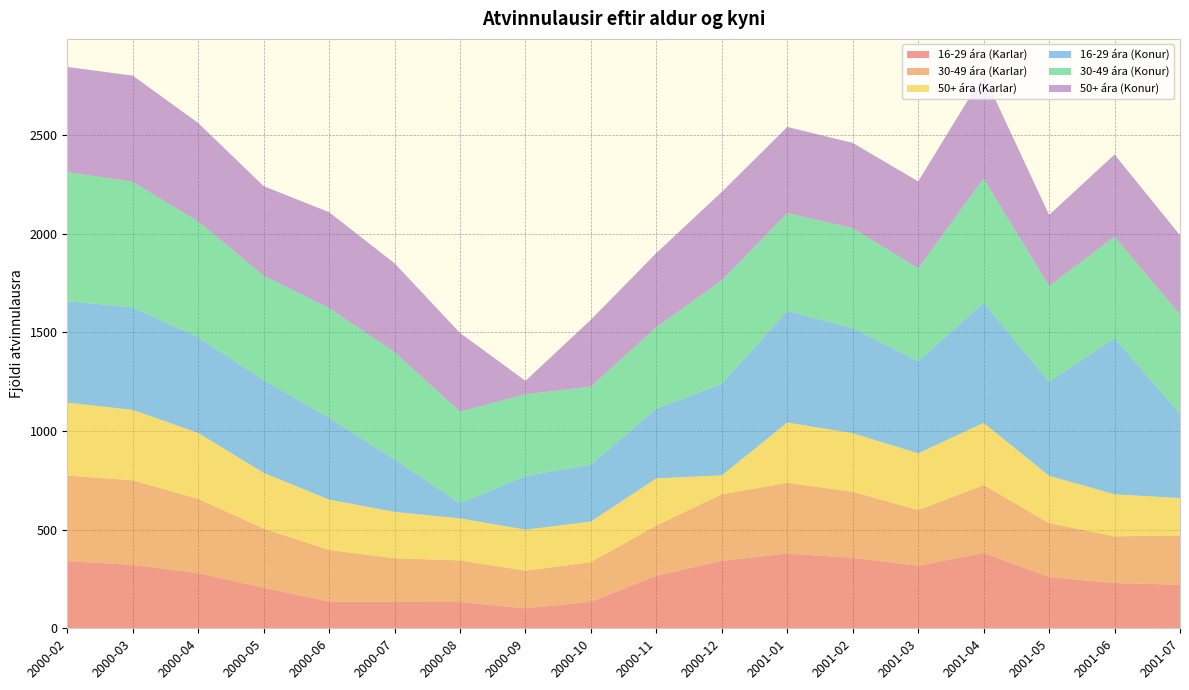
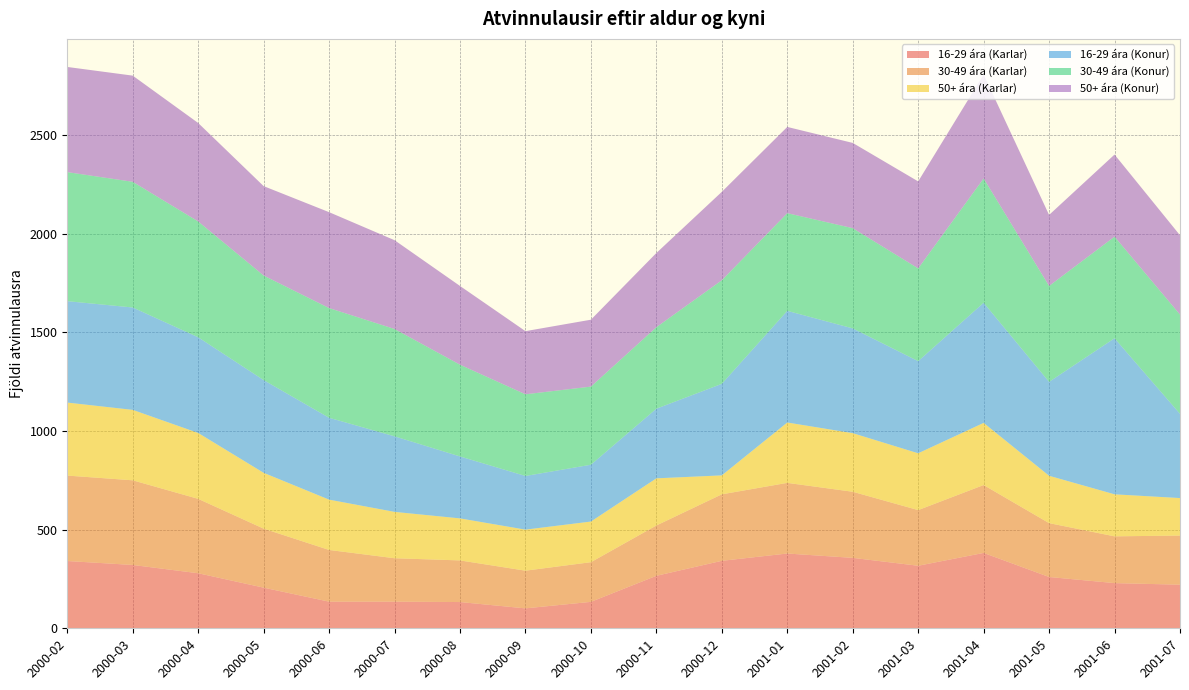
  {
    "50+ ára (Karlar)": {
      "2000-02": 370,
      "2000-03": 360,
      "2000-04": 330,
      "2000-05": 280,
      "2000-06": 260,
      "2000-07": 240,
      "2000-08": 210,
      "2000-09": 210,
      "2000-10": 210,
      "2000-11": 240,
      "2000-12": 100,
      "2001-01": 310,
      "2001-02": 300,
      "2001-03": 290,
      "2001-04": 320,
      "2001-05": 240,
      "2001-06": 210,
      "2001-07": 190
    },
    "16-29 ára (Konur)": {
      "2000-02": 510,
      "2000-03": 520,
      "2000-04": 490,
      "2000-05": 470,
      "2000-06": 420,
-     "2000-07": 270,
-     "2000-08": 80,
+     "2000-07": 380,
+     "2000-08": 310,
      "2000-09": 270,
      "2000-10": 290,
      "2000-11": 350,
      "2000-12": 460,
      "2001-01": 570,
      "2001-02": 530,
      "2001-03": 470,
      "2001-04": 610,
      "2001-05": 480,
      "2001-06": 790,
      "2001-07": 430
    },
    "30-49 ára (Konur)": {
      "2000-02": 650,
      "2000-03": 640,
      "2000-04": 590,
      "2000-05": 530,
      "2000-06": 560,
      "2000-07": 540,
      "2000-08": 470,
      "2000-09": 410,
      "2000-10": 400,
      "2000-11": 410,
      "2000-12": 530,
      "2001-01": 500,
      "2001-02": 510,
      "2001-03": 470,
      "2001-04": 630,
      "2001-05": 490,
      "2001-06": 520,
      "2001-07": 500
    },
    "50+ ára (Konur)": {
      "2000-02": 530,
      "2000-03": 540,
      "2000-04": 500,
      "2000-05": 450,
      "2000-06": 490,
      "2000-07": 450,
      "2000-08": 400,
-     "2000-09": 70,
+     "2000-09": 320,
      "2000-10": 340,
      "2000-11": 380,
      "2000-12": 450,
      "2001-01": 440,
      "2001-02": 430,
      "2001-03": 440,
      "2001-05": 360,
      "2001-06": 420,
      "2001-07": 400
    }
  }
